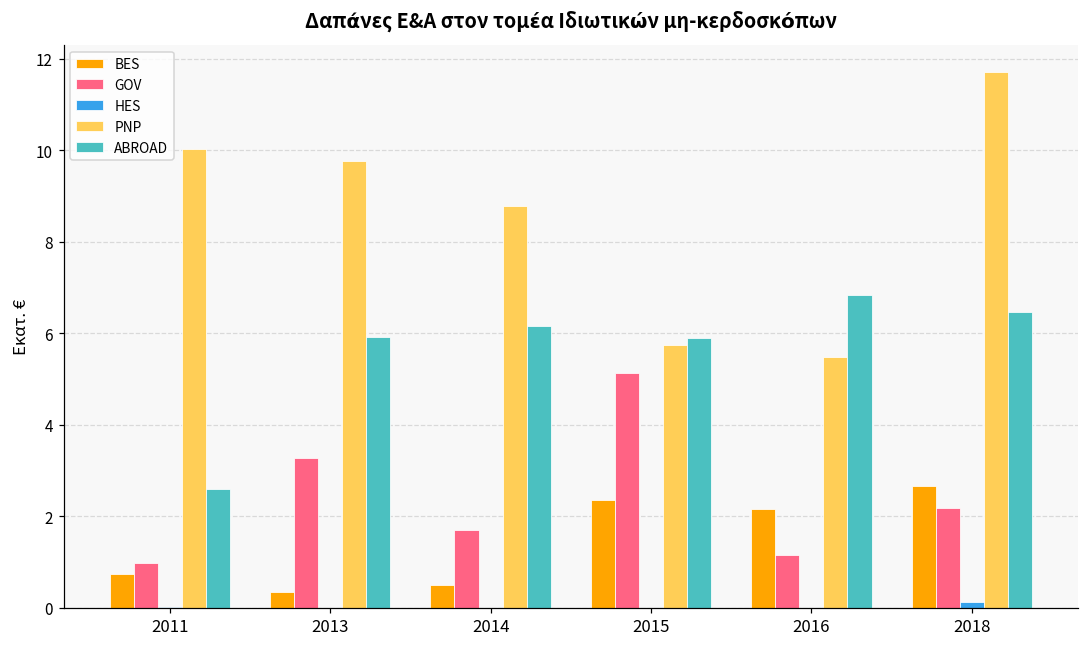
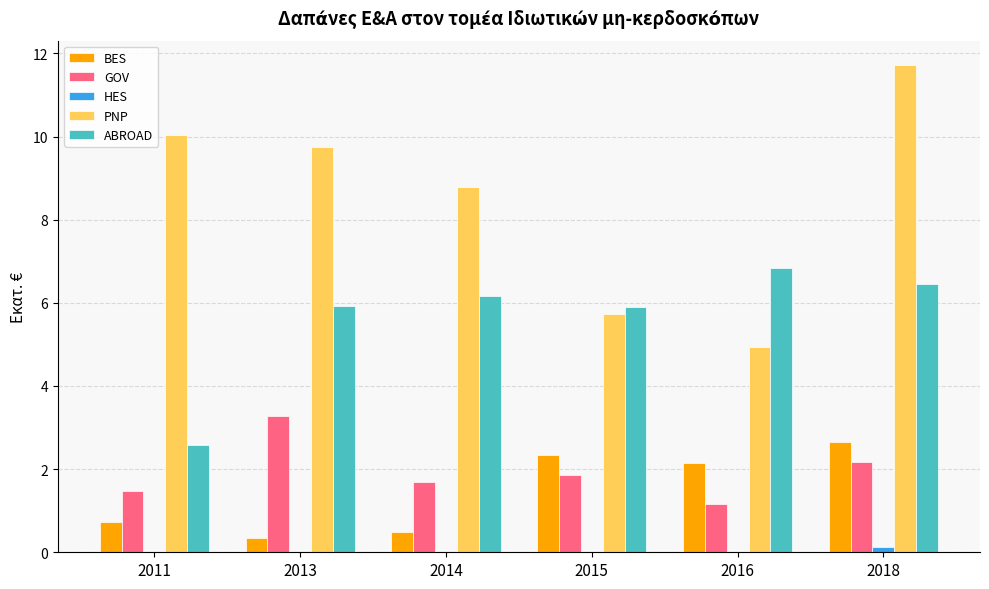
  {
    "BES": {
      "2011": 0.7,
      "2013": 0.3,
      "2014": 0.5,
      "2015": 2.4,
      "2016": 2.2,
      "2018": 2.7
    },
    "GOV": {
-     "2011": 1.0,
+     "2011": 1.5,
      "2013": 3.3,
      "2014": 1.7,
-     "2015": 5.1,
+     "2015": 1.9,
      "2016": 1.2,
      "2018": 2.2
    },
    "PNP": {
      "2011": 10.0,
      "2013": 9.8,
      "2014": 8.8,
      "2015": 5.7,
-     "2016": 5.5,
+     "2016": 4.9,
      "2018": 11.7
    }
  }
